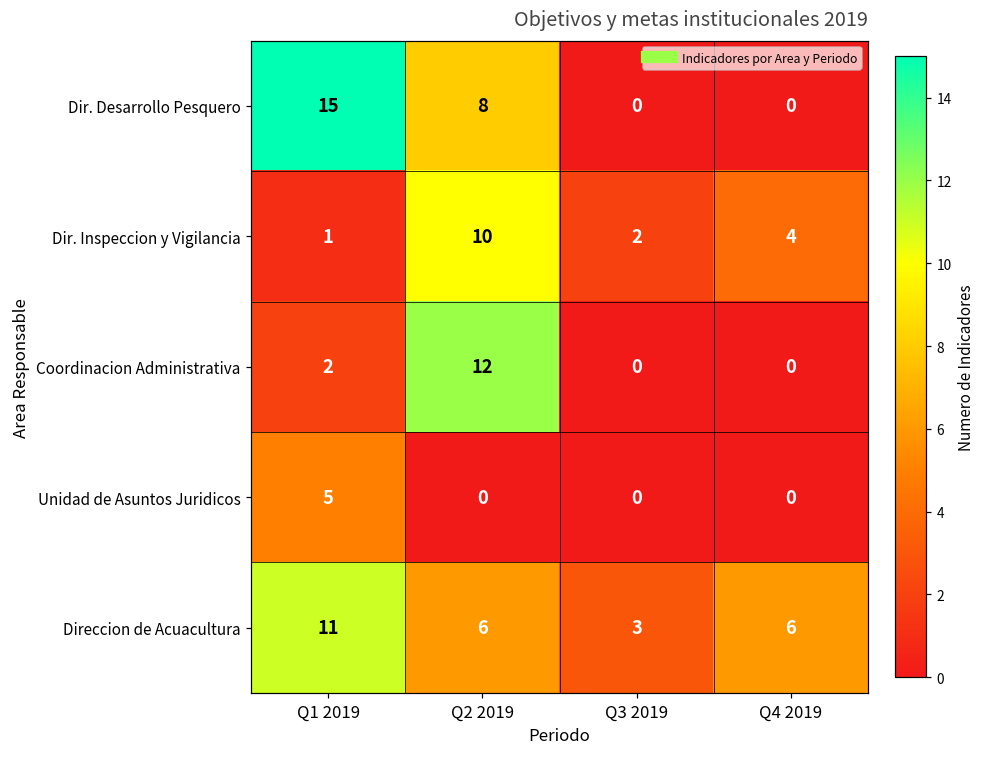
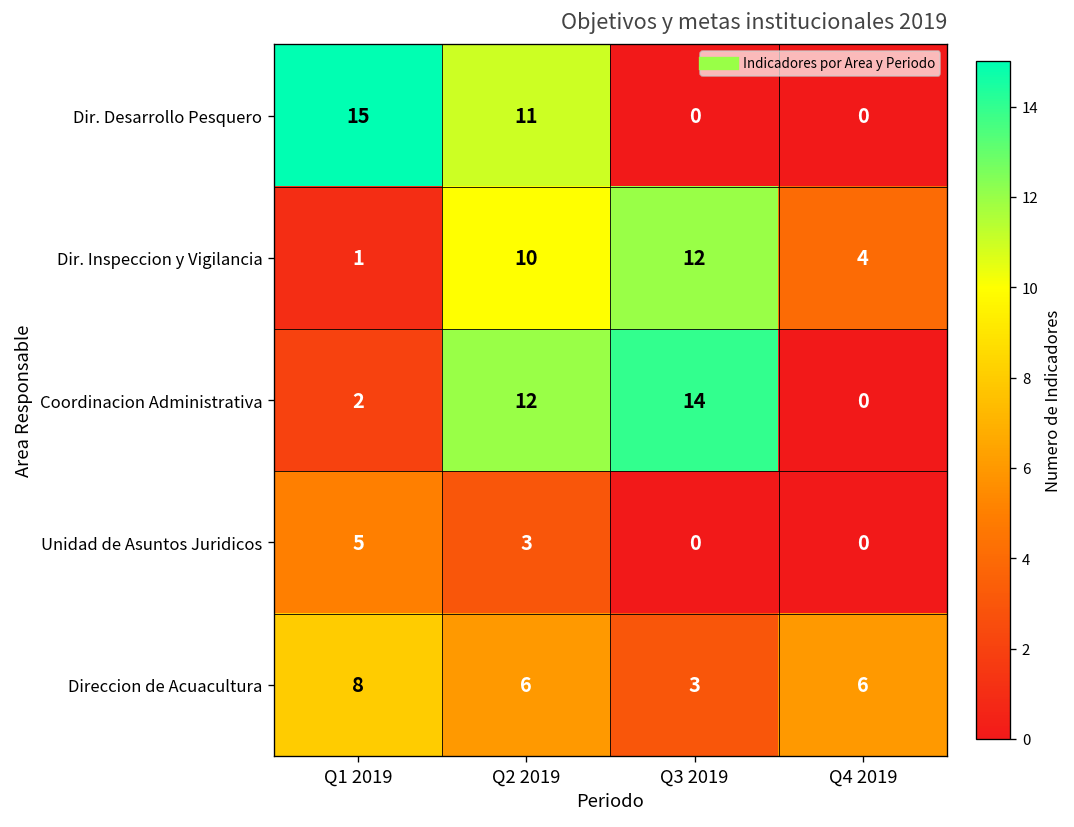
  {
    "Dir. Desarrollo Pesquero": {
      "Q1 2019": 15,
-     "Q2 2019": 8,
+     "Q2 2019": 11,
      "Q3 2019": 0,
      "Q4 2019": 0
    },
    "Dir. Inspeccion y Vigilancia": {
      "Q1 2019": 1,
      "Q2 2019": 10,
-     "Q3 2019": 2,
+     "Q3 2019": 12,
      "Q4 2019": 4
    },
    "Coordinacion Administrativa": {
      "Q1 2019": 2,
      "Q2 2019": 12,
-     "Q3 2019": 0,
+     "Q3 2019": 14,
      "Q4 2019": 0
    },
    "Unidad de Asuntos Juridicos": {
      "Q1 2019": 5,
-     "Q2 2019": 0,
+     "Q2 2019": 3,
      "Q3 2019": 0,
      "Q4 2019": 0
    },
    "Direccion de Acuacultura": {
-     "Q1 2019": 11,
+     "Q1 2019": 8,
      "Q2 2019": 6,
      "Q3 2019": 3,
      "Q4 2019": 6
    }
  }
